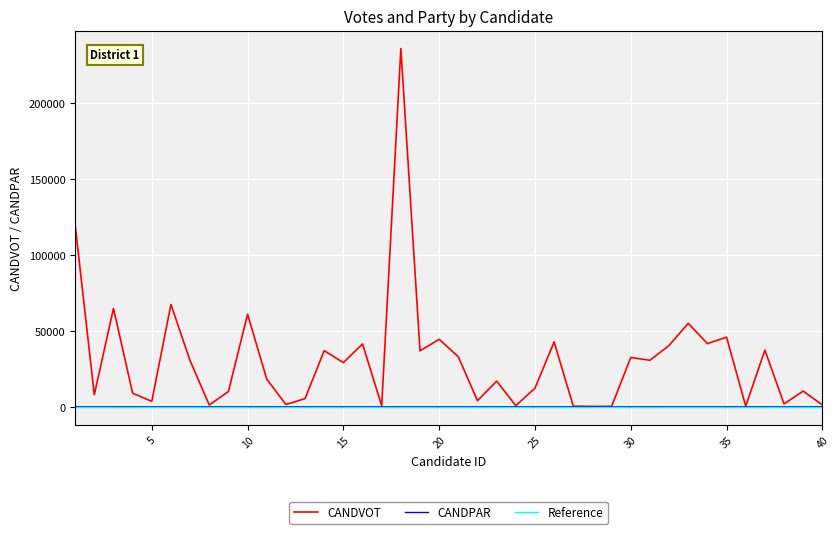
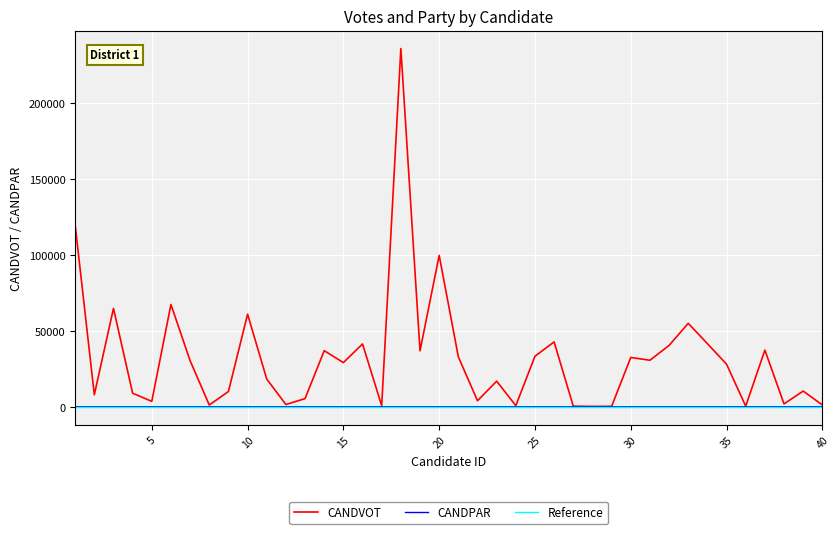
  {
    "CANDVOT": {
      "5": 4000,
      "10": 61000,
      "15": 29000,
-     "20": 44000,
-     "25": 12000,
+     "20": 100000,
+     "25": 33000,
      "30": 32000,
-     "35": 46000
+     "35": 28000
    },
    "Reference": {
      "5": 0,
      "10": 0,
      "15": 0,
      "20": 0,
      "25": 0,
      "30": 0,
      "35": 0
    }
  }
